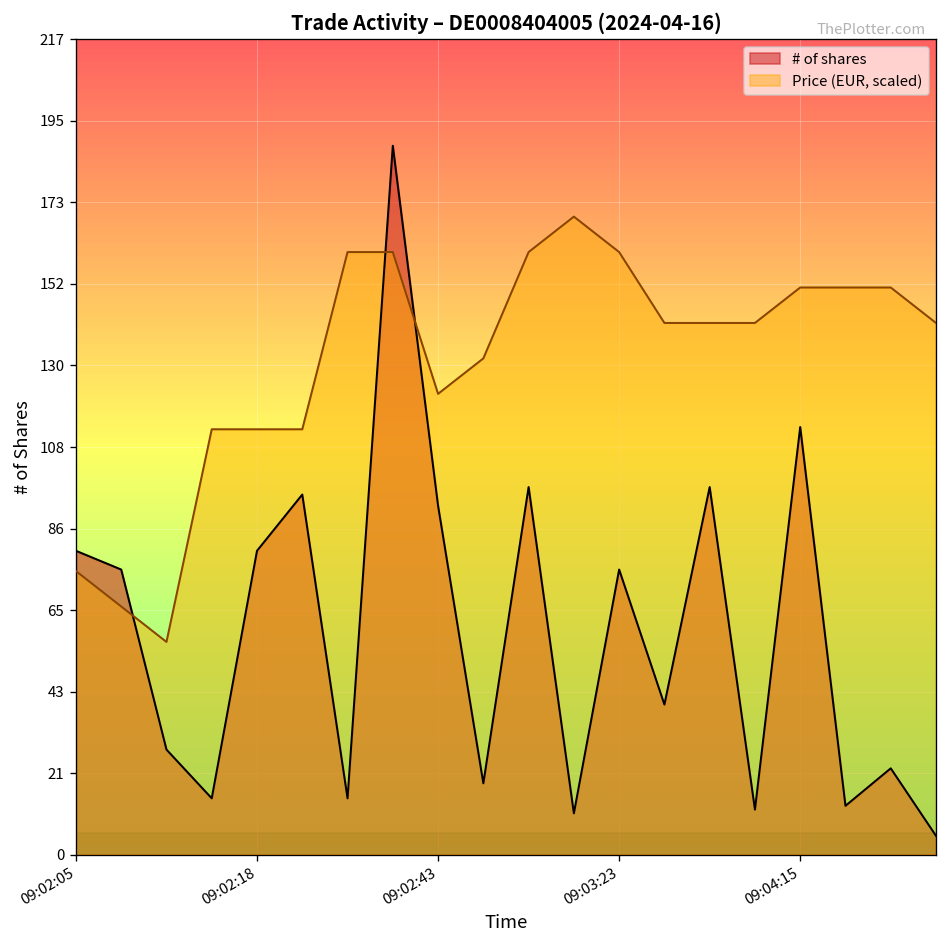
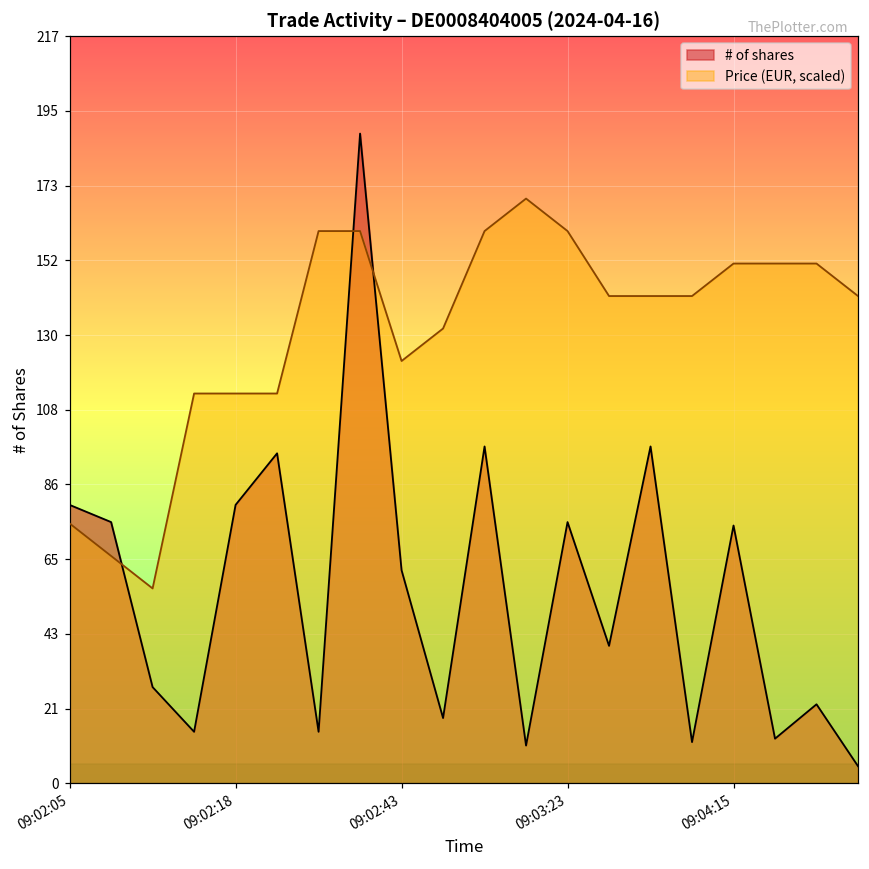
  {
    "# of shares": {
-     "09:02:43": 93,
+     "09:02:43": 62,
      "09:03:23": 76,
-     "09:04:15": 114
+     "09:04:15": 75
    },
    "Price (EUR, scaled)": {
      "09:02:43": 123,
      "09:03:23": 161,
      "09:04:15": 151
    }
  }
